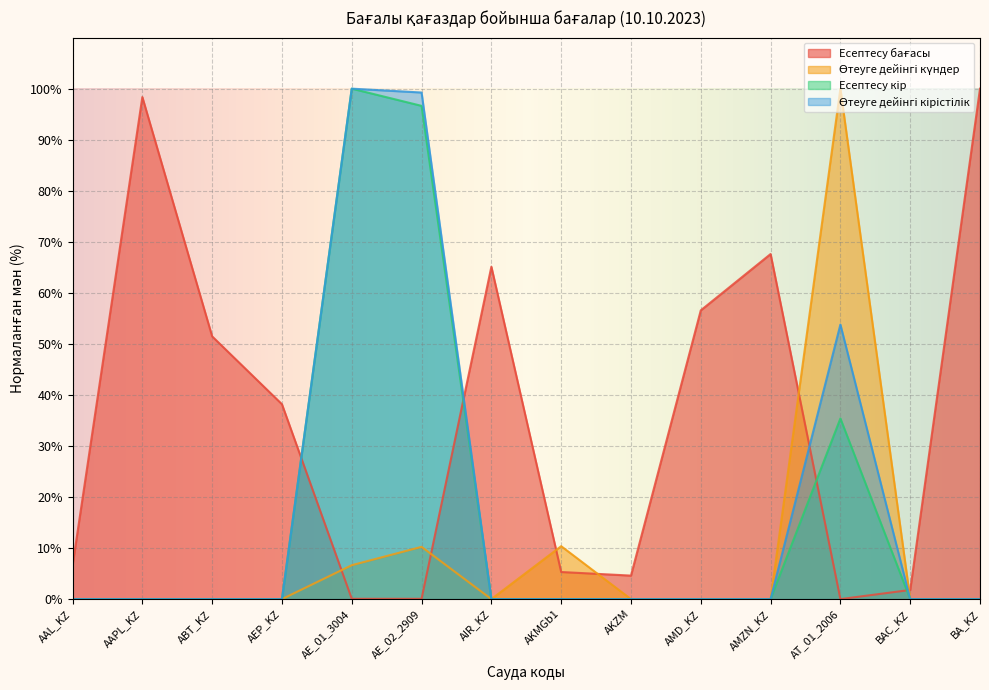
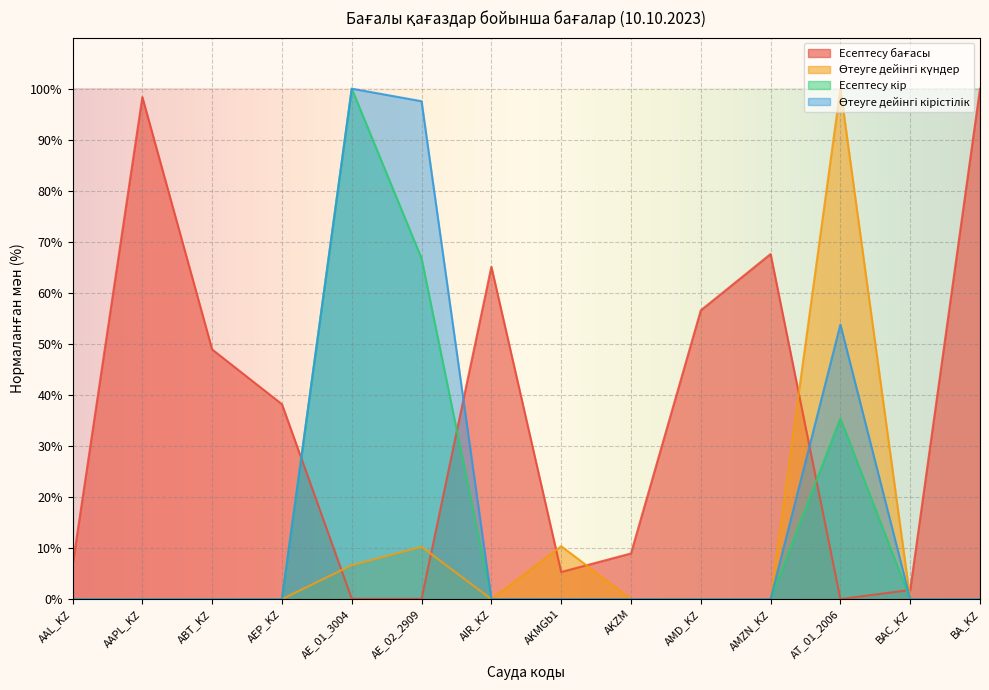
  {
    "Есептесу бағасы": {
      "AAL_KZ": "7%",
      "AAPL_KZ": "98%",
-     "ABT_KZ": "51%",
+     "ABT_KZ": "49%",
      "AEP_KZ": "38%",
      "AE_01_3004": "0%",
      "AE_02_2909": "0%",
      "AIR_KZ": "65%",
      "AKMGb1": "5%",
-     "AKZM": "5%",
+     "AKZM": "9%",
      "AMD_KZ": "57%",
      "AMZN_KZ": "68%",
      "AT_01_2006": "0%",
      "BAC_KZ": "2%",
      "BA_KZ": "100%"
    },
    "Өтеуге дейінгі күндер": {
      "AE_01_3004": "7%",
      "AE_02_2909": "10%",
      "AKMGb1": "10%"
    },
    "Есептесу кір": {
-     "AE_02_2909": "97%",
+     "AE_02_2909": "67%",
      "AT_01_2006": "35%"
    },
    "Өтеуге дейінгі кірістілік": {
-     "AE_02_2909": "99%",
+     "AE_02_2909": "98%",
      "AT_01_2006": "54%"
    }
  }
